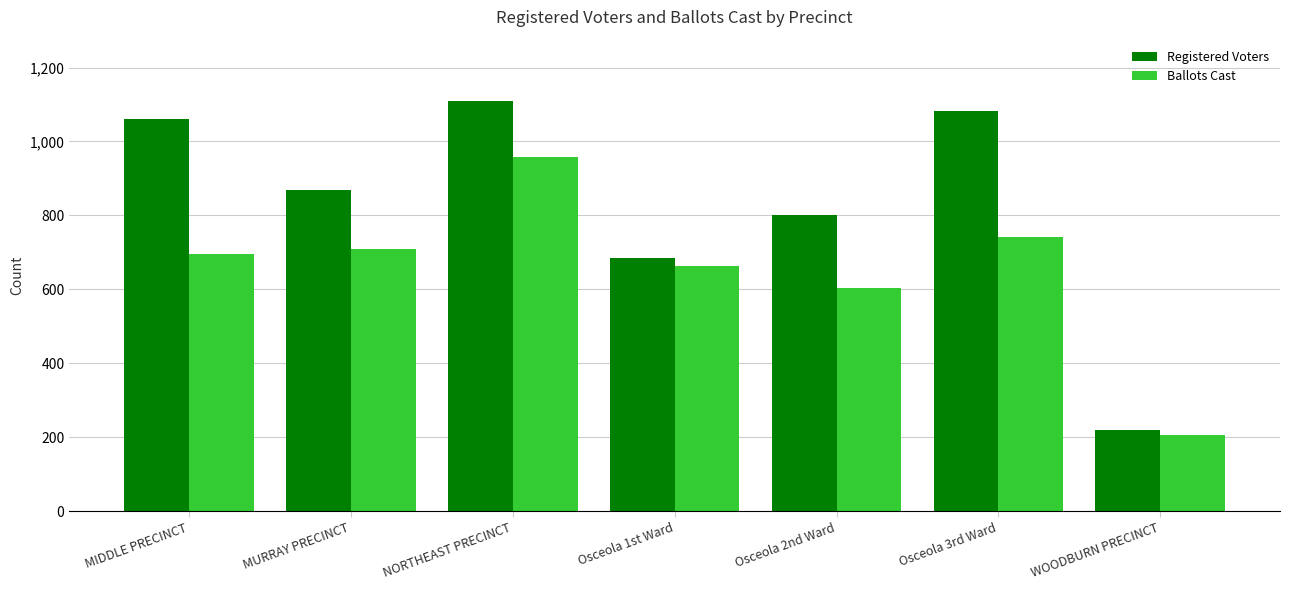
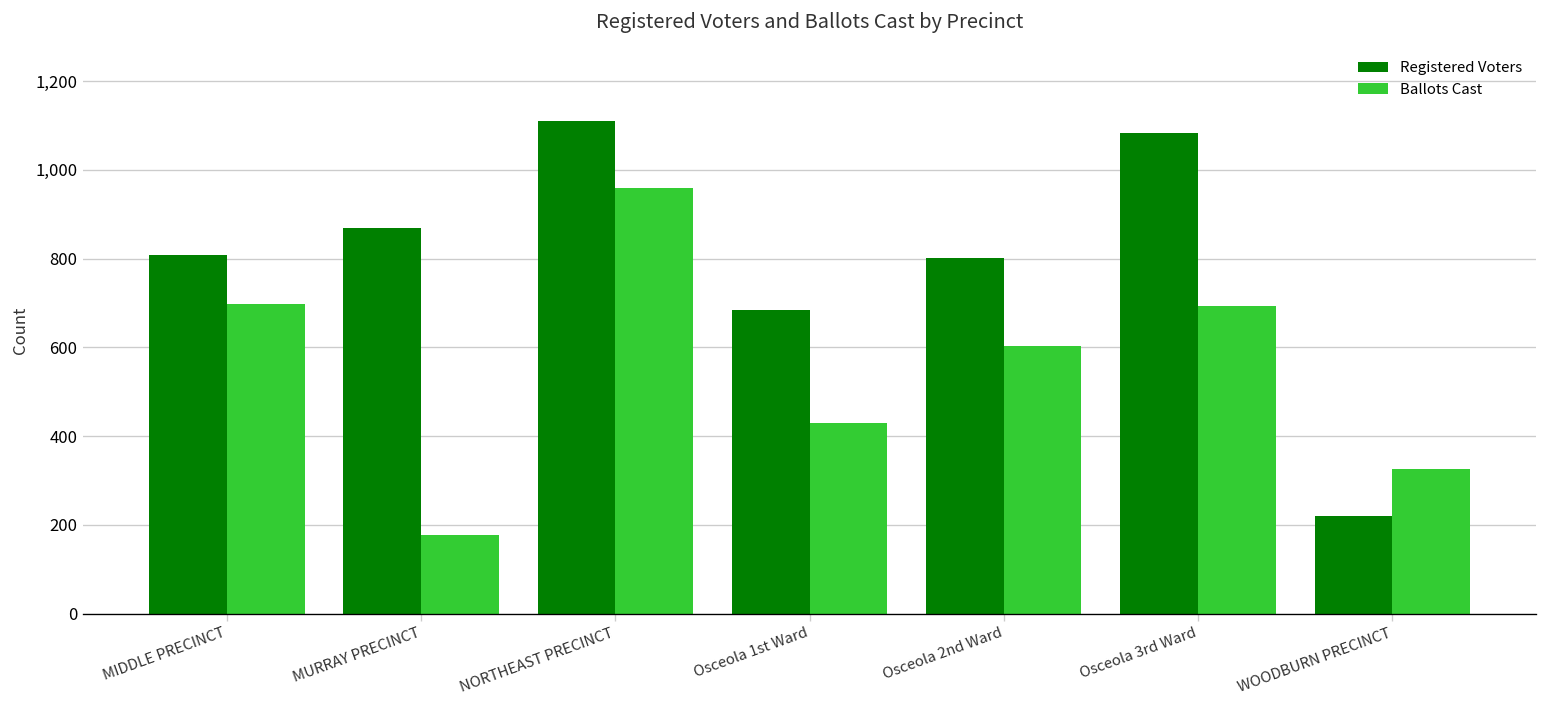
  {
    "Registered Voters": {
-     "MIDDLE PRECINCT": "1,060",
+     "MIDDLE PRECINCT": "810",
      "MURRAY PRECINCT": "870",
      "NORTHEAST PRECINCT": "1,110",
      "Osceola 1st Ward": "690",
      "Osceola 2nd Ward": "800",
      "Osceola 3rd Ward": "1,080",
      "WOODBURN PRECINCT": "220"
    },
    "Ballots Cast": {
      "MIDDLE PRECINCT": "700",
-     "MURRAY PRECINCT": "710",
+     "MURRAY PRECINCT": "180",
      "NORTHEAST PRECINCT": "960",
-     "Osceola 1st Ward": "660",
+     "Osceola 1st Ward": "430",
      "Osceola 2nd Ward": "600",
-     "Osceola 3rd Ward": "740",
-     "WOODBURN PRECINCT": "210"
+     "Osceola 3rd Ward": "690",
+     "WOODBURN PRECINCT": "330"
    }
  }
